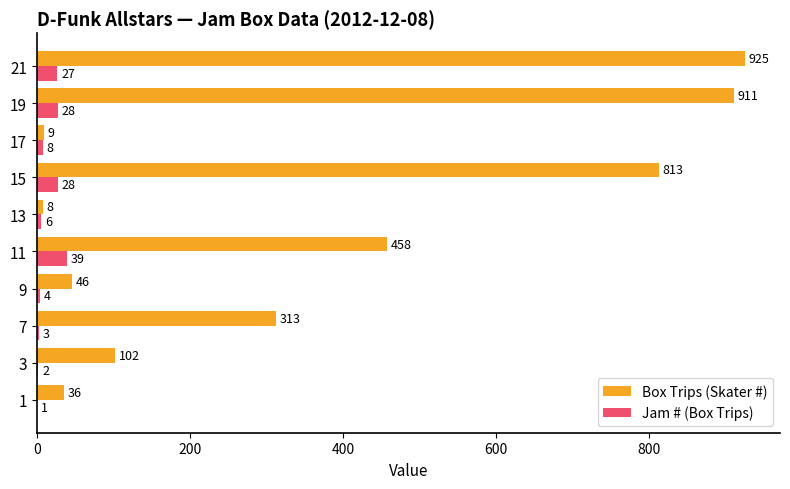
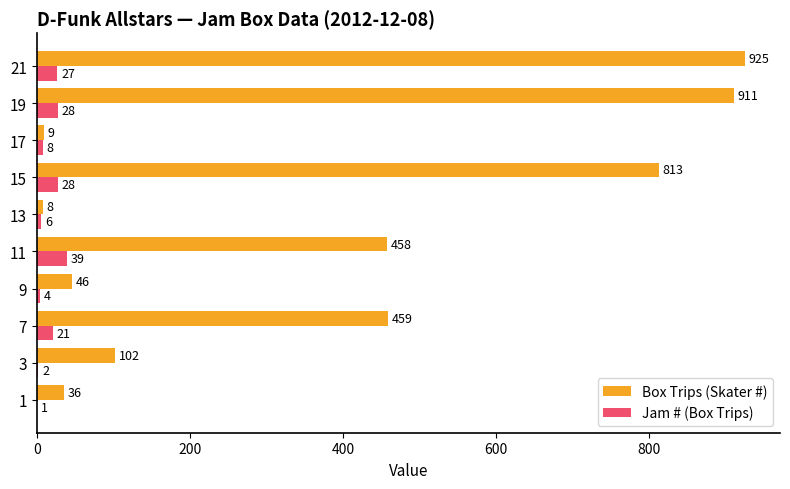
  {
    "Box Trips (Skater #)": {
      "21": 925,
      "19": 911,
      "17": 9,
      "15": 813,
      "13": 8,
      "11": 458,
      "9": 46,
-     "7": 313,
+     "7": 459,
      "3": 102,
      "1": 36
    },
    "Jam # (Box Trips)": {
      "21": 27,
      "19": 28,
      "17": 8,
      "15": 28,
      "13": 6,
      "11": 39,
      "9": 4,
-     "7": 3,
+     "7": 21,
      "3": 2,
      "1": 1
    }
  }
